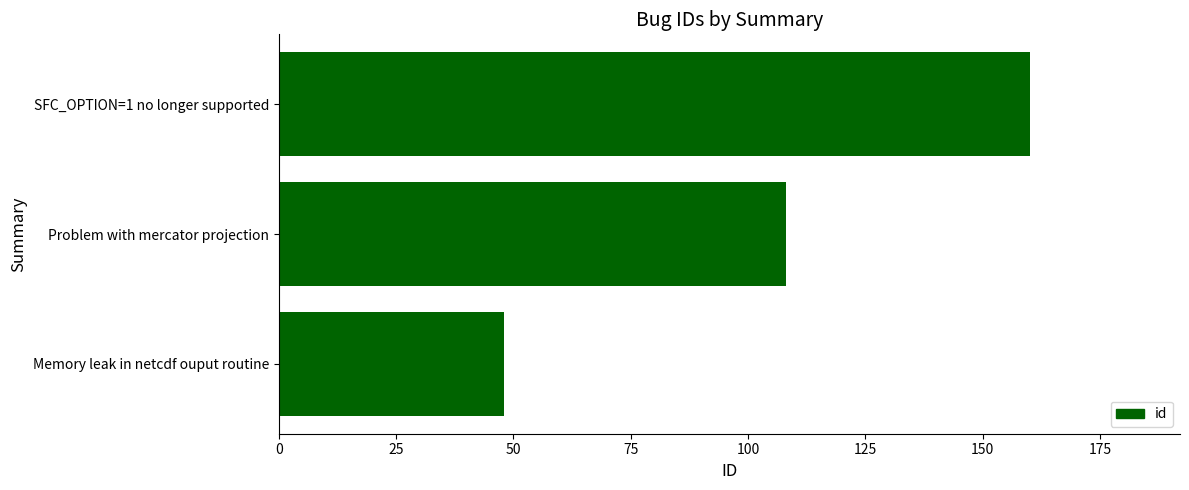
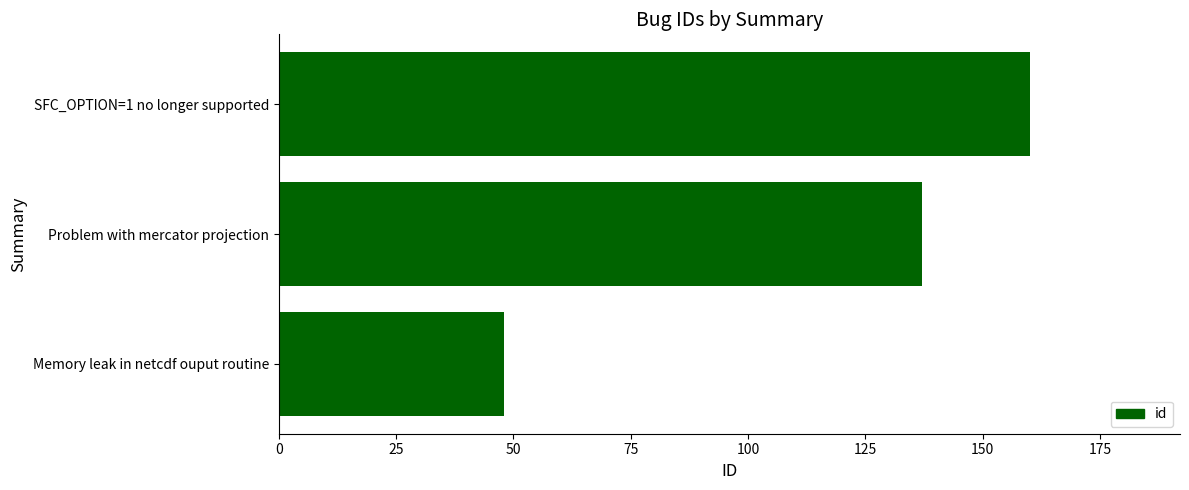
  {
    "SFC_OPTION=1 no longer supported": 160,
-   "Problem with mercator projection": 108,
+   "Problem with mercator projection": 137,
    "Memory leak in netcdf ouput routine": 48
  }
